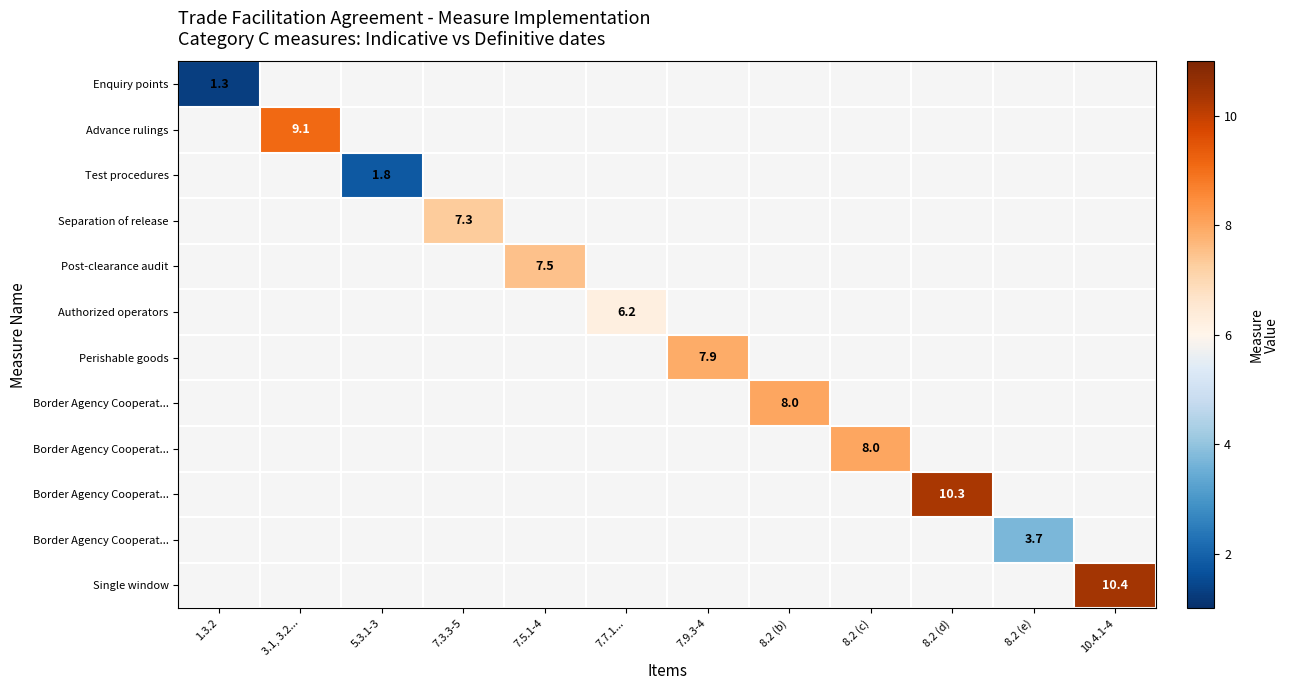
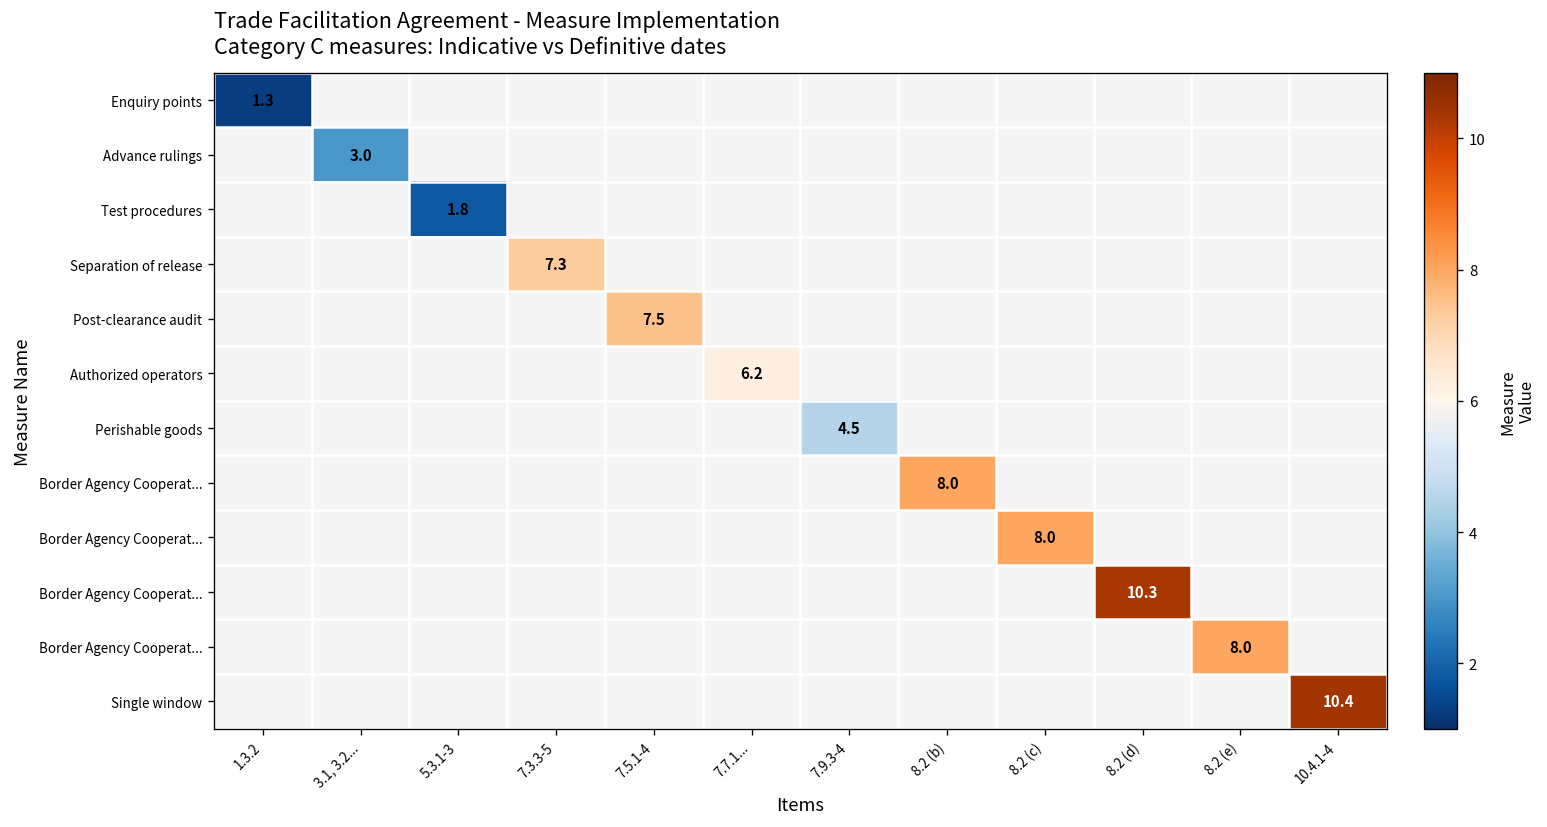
  {
    "Enquiry points": {
      "1.3.2": 1.3
    },
    "Advance rulings": {
-     "3.1, 3.2...": 9.1
+     "3.1, 3.2...": 3.0
    },
    "Test procedures": {
      "5.3.1-3": 1.8
    },
    "Separation of release": {
      "7.3.3-5": 7.3
    },
    "Post-clearance audit": {
      "7.5.1-4": 7.5
    },
    "Authorized operators": {
      "7.7.1...": 6.2
    },
    "Perishable goods": {
-     "7.9.3-4": 7.9
+     "7.9.3-4": 4.5
    },
    "Border Agency Cooperat...": {
      "8.2 (b)": 8.0,
      "8.2 (c)": 8.0,
      "8.2 (d)": 10.3,
-     "8.2 (e)": 3.7
+     "8.2 (e)": 8.0
    },
    "Single window": {
      "10.4.1-4": 10.4
    }
  }
